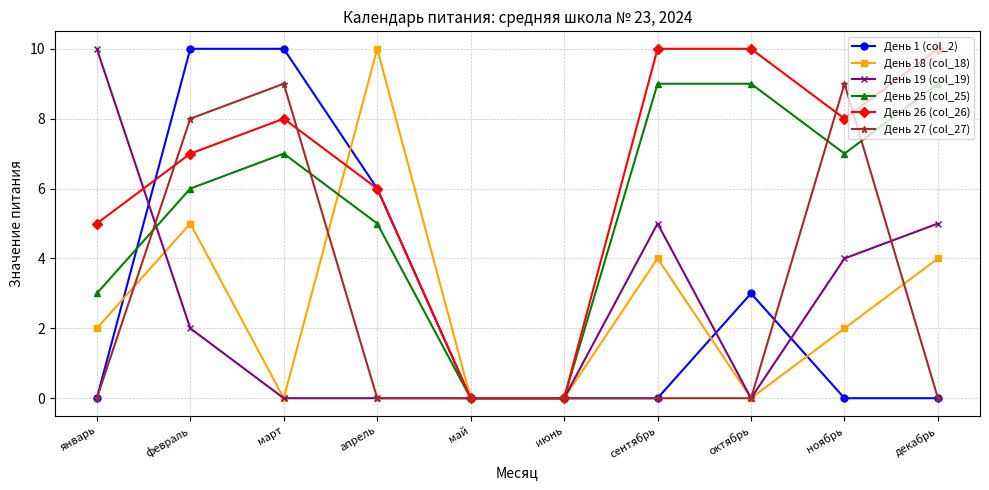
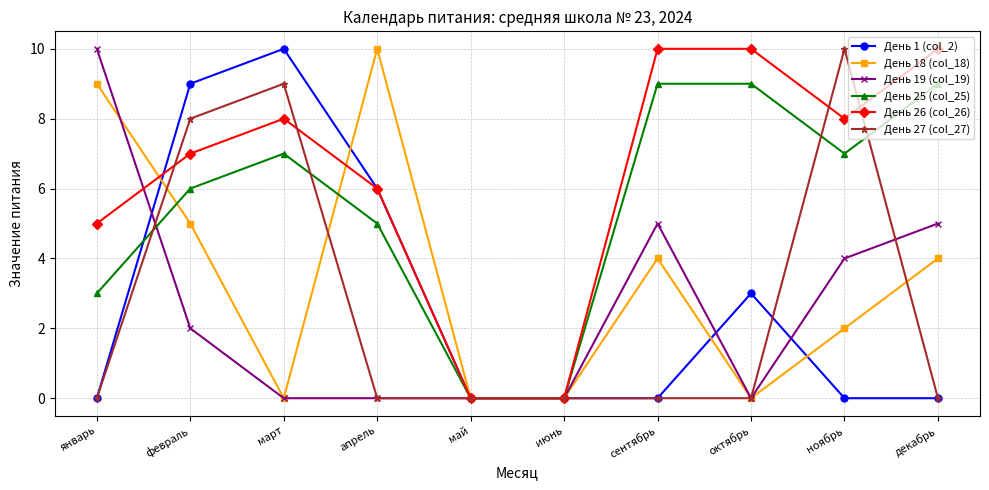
  {
    "День 1 (col_2)": {
-     "февраль": 10,
+     "февраль": 9,
      "март": 10,
      "октябрь": 3,
      "ноябрь": 0
    },
    "День 18 (col_18)": {
-     "январь": 2,
+     "январь": 9,
      "февраль": 5,
      "апрель": 10,
      "сентябрь": 4,
      "ноябрь": 2,
      "декабрь": 4
    },
    "День 19 (col_19)": {
      "январь": 10,
      "февраль": 2,
      "сентябрь": 5,
      "ноябрь": 4,
      "декабрь": 5
    },
    "День 25 (col_25)": {
      "январь": 3,
      "февраль": 6,
      "март": 7,
      "апрель": 5,
      "сентябрь": 9,
      "октябрь": 9,
      "ноябрь": 7
    },
    "День 26 (col_26)": {
      "январь": 5,
      "февраль": 7,
      "март": 8,
      "сентябрь": 10,
      "октябрь": 10,
      "ноябрь": 8
    },
    "День 27 (col_27)": {
      "февраль": 8,
      "март": 9,
-     "ноябрь": 9
+     "ноябрь": 10
    }
  }
